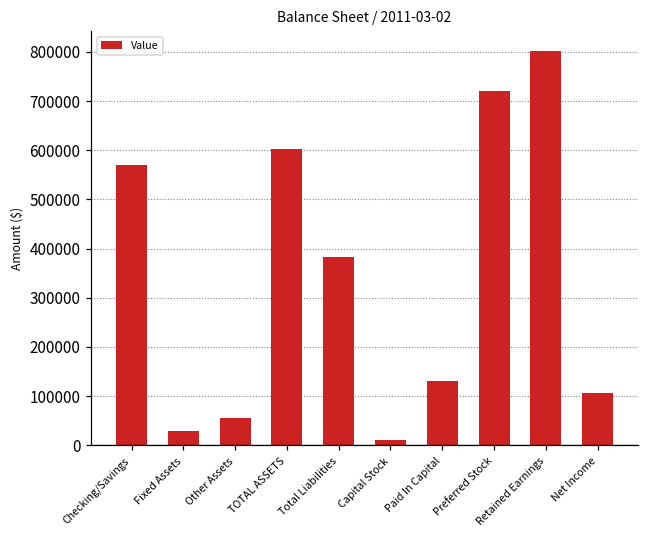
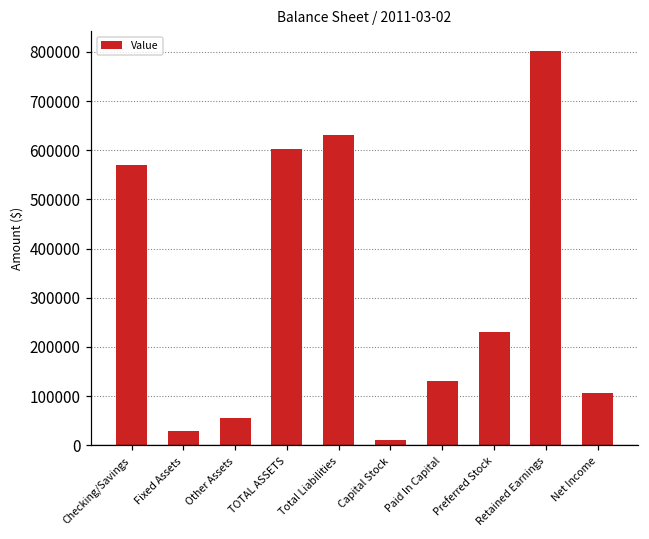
  {
    "Checking/Savings": 570000,
    "Fixed Assets": 30000,
    "Other Assets": 60000,
    "TOTAL ASSETS": 600000,
-   "Total Liabilities": 380000,
+   "Total Liabilities": 630000,
    "Capital Stock": 10000,
    "Paid In Capital": 130000,
-   "Preferred Stock": 720000,
+   "Preferred Stock": 230000,
    "Retained Earnings": 800000,
    "Net Income": 110000
  }
